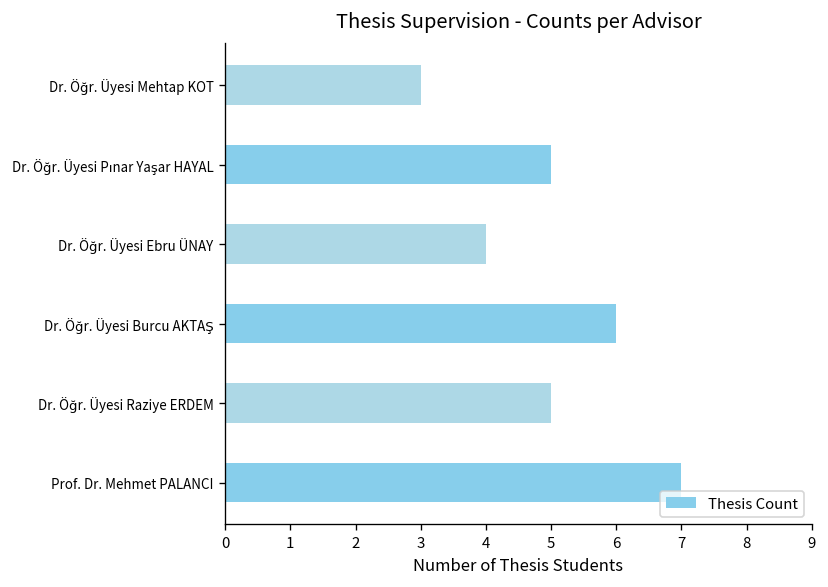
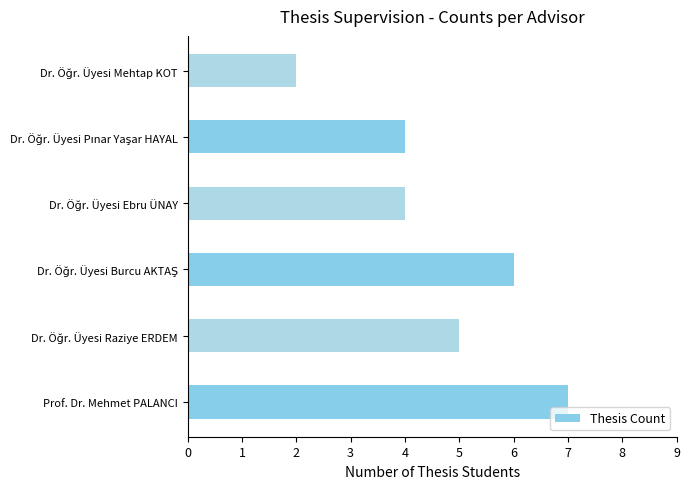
  {
-   "Dr. Öğr. Üyesi Mehtap KOT": 3,
-   "Dr. Öğr. Üyesi Pınar Yaşar HAYAL": 5,
+   "Dr. Öğr. Üyesi Mehtap KOT": 2,
+   "Dr. Öğr. Üyesi Pınar Yaşar HAYAL": 4,
    "Dr. Öğr. Üyesi Ebru ÜNAY": 4,
    "Dr. Öğr. Üyesi Burcu AKTAŞ": 6,
    "Dr. Öğr. Üyesi Raziye ERDEM": 5,
    "Prof. Dr. Mehmet PALANCI": 7
  }
